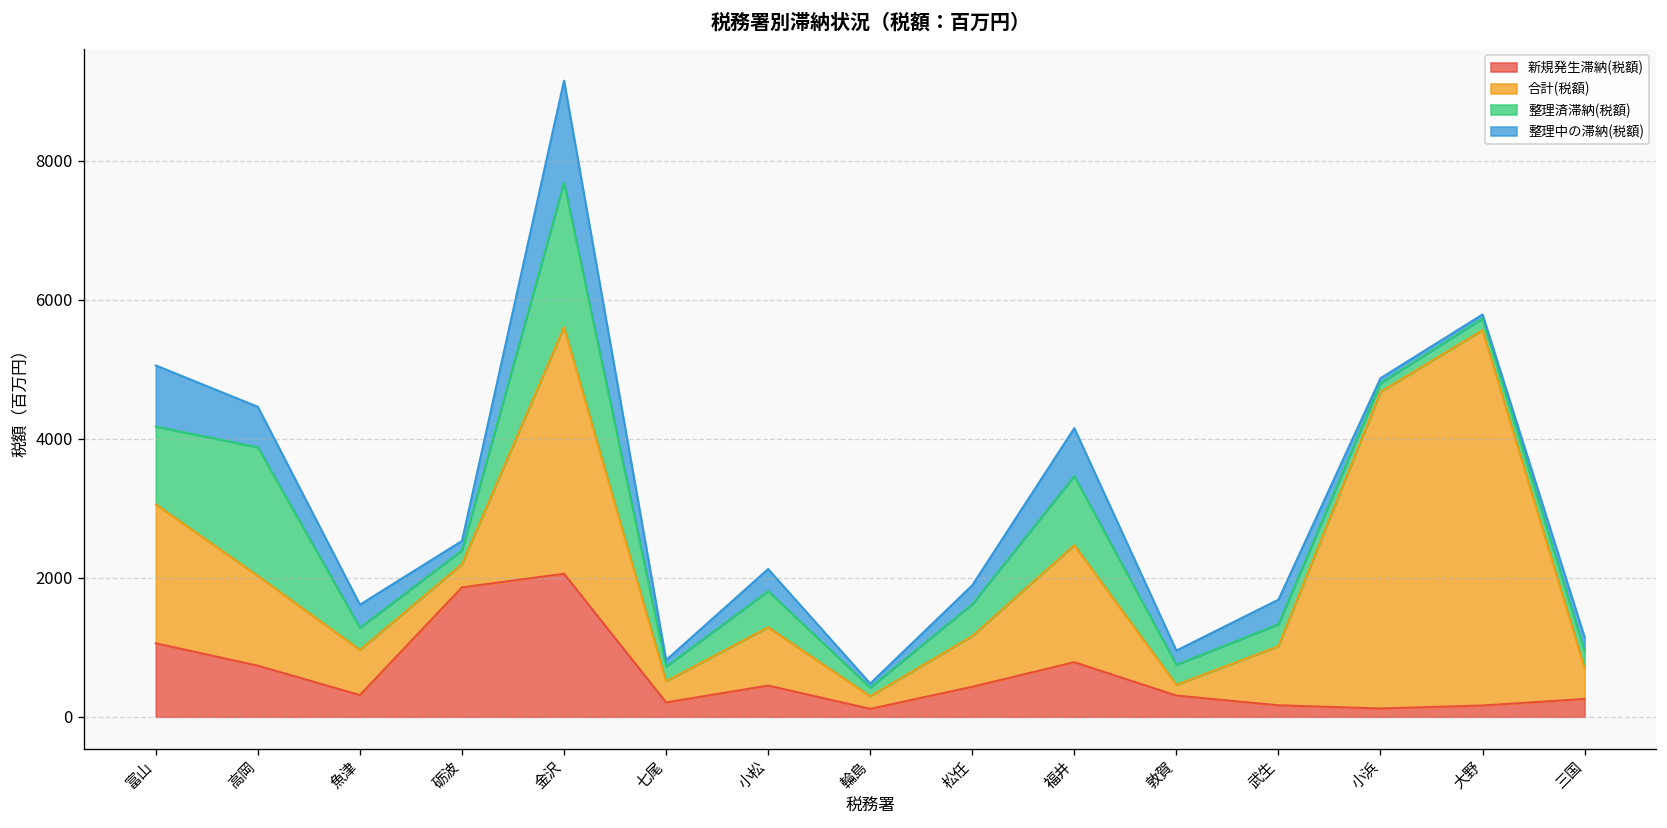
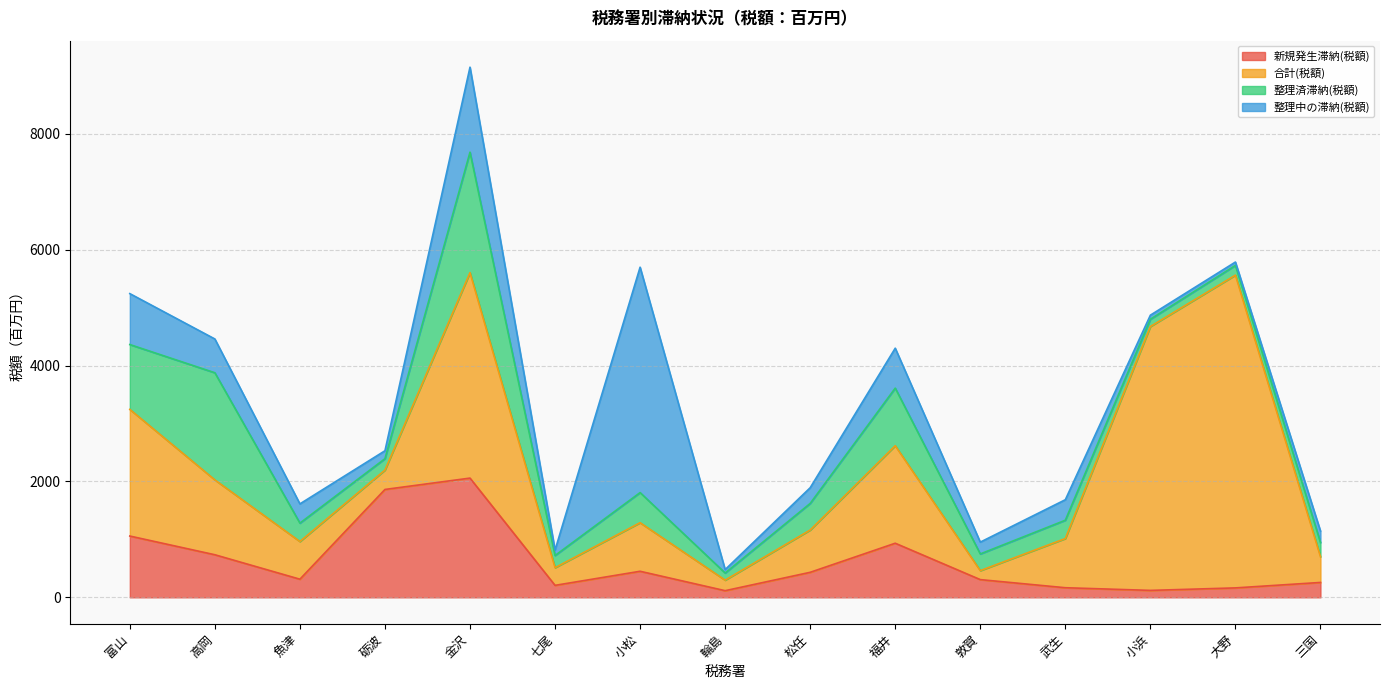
  {
    "新規発生滞納(税額)": {
      "富山": 1100,
      "高岡": 700,
      "魚津": 300,
      "砺波": 1900,
      "金沢": 2100,
      "七尾": 200,
      "小松": 500,
      "輪島": 100,
      "松任": 400,
-     "福井": 800,
+     "福井": 900,
      "敦賀": 300,
      "武生": 200,
      "小浜": 100,
      "大野": 200,
      "三国": 300
    },
    "合計(税額)": {
-     "富山": 2000,
+     "富山": 2200,
      "高岡": 1300,
      "魚津": 700,
      "砺波": 300,
      "金沢": 3500,
      "七尾": 300,
      "小松": 800,
      "輪島": 200,
      "松任": 700,
      "福井": 1700,
      "敦賀": 200,
      "武生": 800,
      "小浜": 4600,
      "大野": 5400,
      "三国": 400
    },
    "整理済滞納(税額)": {
      "富山": 1100,
      "高岡": 1800,
      "魚津": 300,
      "砺波": 200,
      "金沢": 2100,
      "七尾": 200,
      "小松": 500,
      "輪島": 100,
      "松任": 500,
      "福井": 1000,
      "敦賀": 300,
      "武生": 300,
      "小浜": 100,
      "大野": 200,
      "三国": 200
    },
    "整理中の滞納(税額)": {
      "富山": 900,
      "高岡": 600,
      "魚津": 300,
      "砺波": 100,
      "金沢": 1500,
      "七尾": 100,
-     "小松": 300,
+     "小松": 3900,
      "輪島": 100,
      "松任": 300,
      "福井": 700,
      "敦賀": 200,
      "武生": 400,
      "小浜": 100,
      "大野": 100,
      "三国": 200
    }
  }
